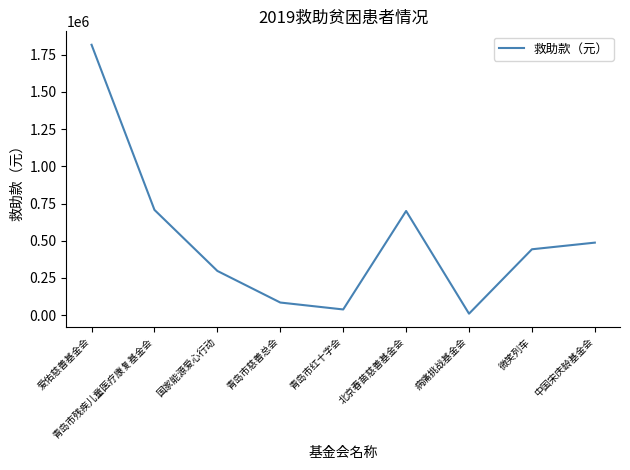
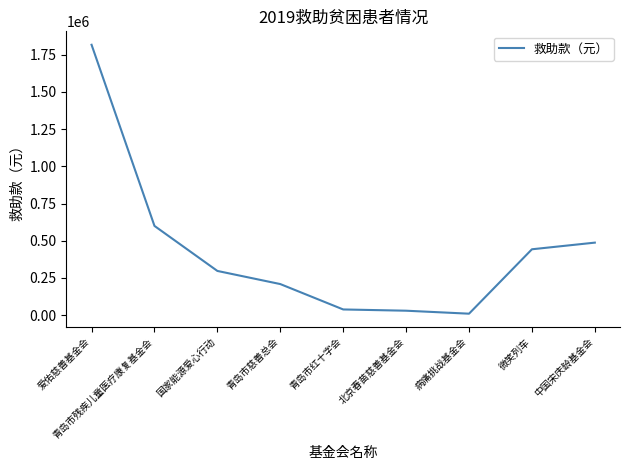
  {
    "爱佑慈善基金会": 1820000,
-   "青岛市残疾儿童医疗康复基金会": 710000,
+   "青岛市残疾儿童医疗康复基金会": 600000,
    "国家能源爱心行动": 300000,
-   "青岛市慈善总会": 80000,
+   "青岛市慈善总会": 210000,
    "青岛市红十字会": 40000,
-   "北京春苗慈善基金会": 700000,
+   "北京春苗慈善基金会": 30000,
    "病痛挑战基金会": 10000,
    "微笑列车": 440000,
    "中国宋庆龄基金会": 490000
  }
